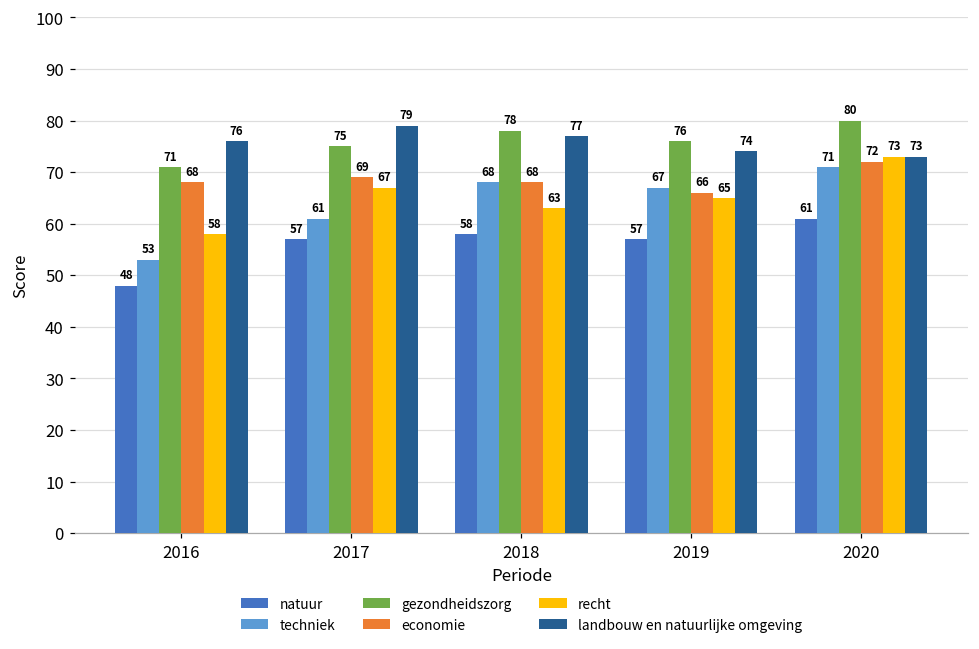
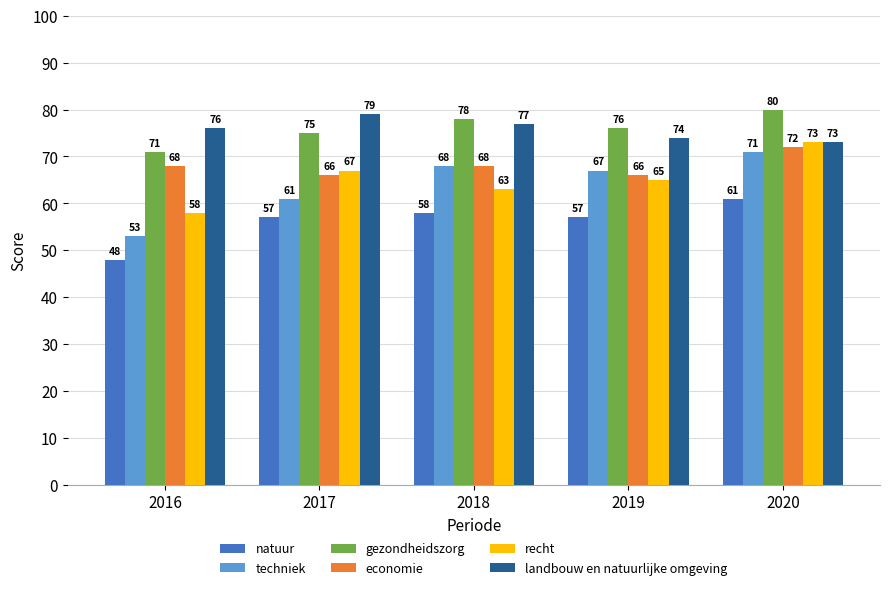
  {
    "gezondheidszorg": {
      "2016": 71,
      "2017": 75,
      "2018": 78,
      "2019": 76,
      "2020": 80
    },
    "economie": {
      "2016": 68,
-     "2017": 69,
+     "2017": 66,
      "2018": 68,
      "2019": 66,
      "2020": 72
    },
    "recht": {
      "2016": 58,
      "2017": 67,
      "2018": 63,
      "2019": 65,
      "2020": 73
    },
    "landbouw en natuurlijke omgeving": {
      "2016": 76,
      "2017": 79,
      "2018": 77,
      "2019": 74,
      "2020": 73
    }
  }
